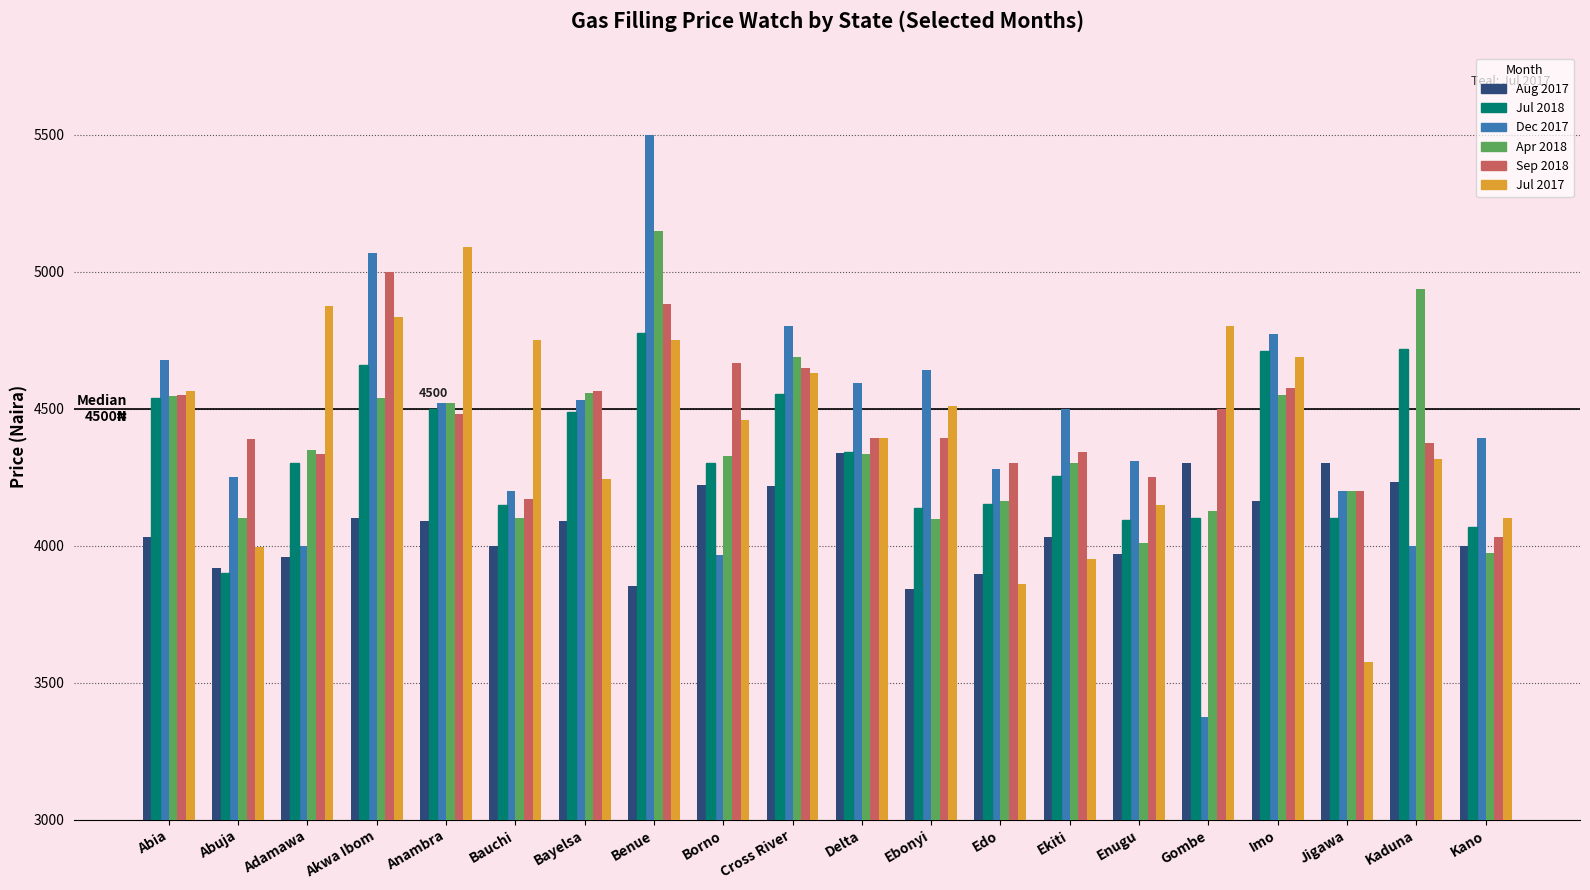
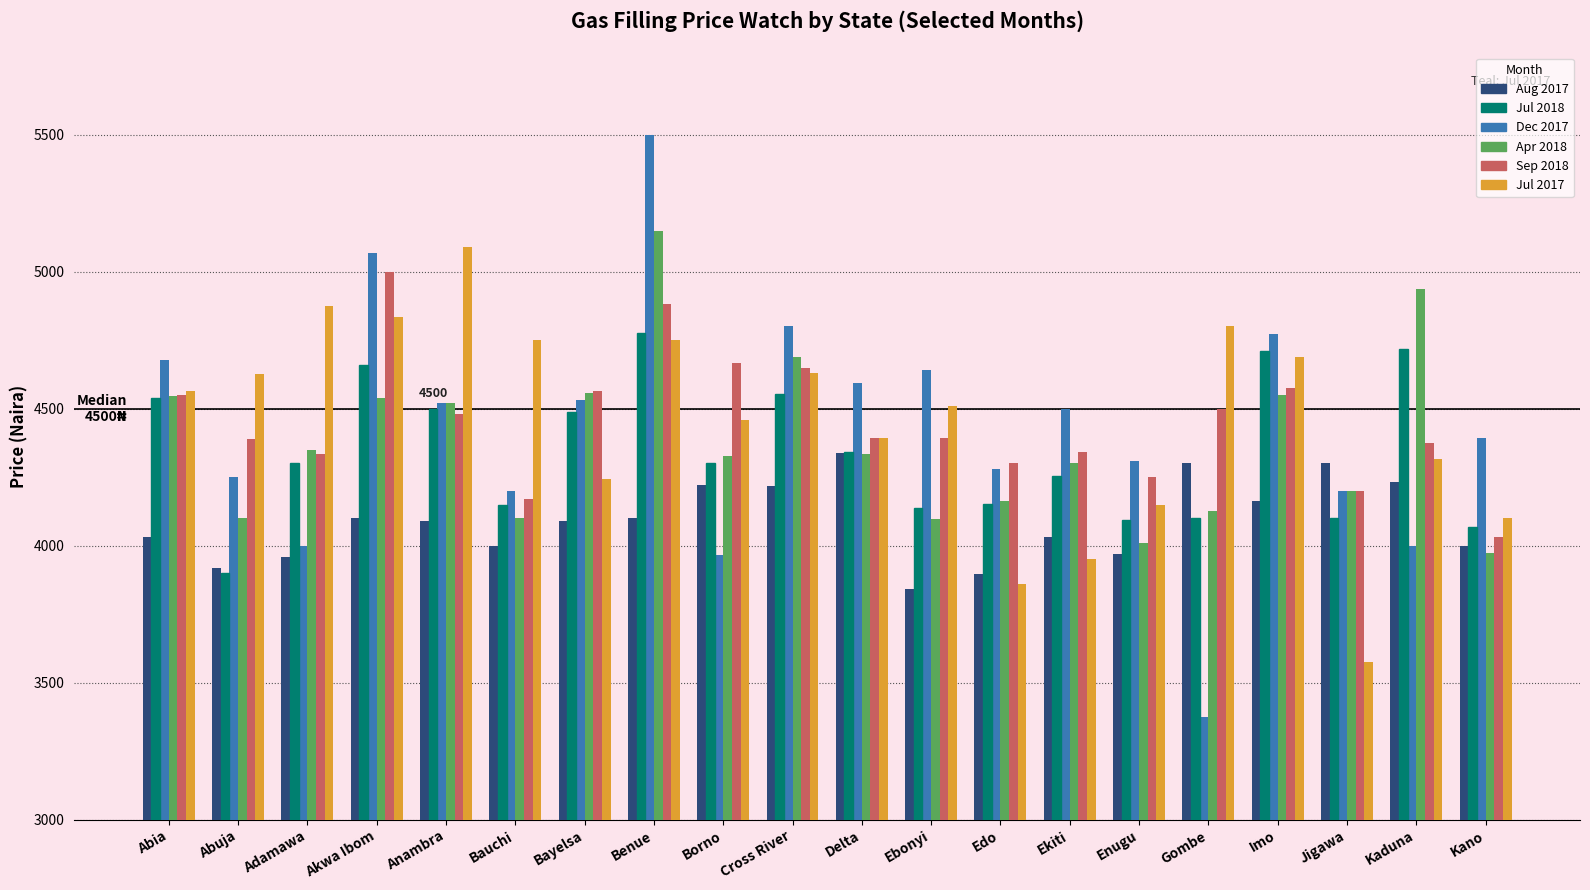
  {
    "Aug 2017": {
      "Abia": 4030,
      "Abuja": 3920,
      "Adamawa": 3960,
      "Akwa Ibom": 4100,
      "Anambra": 4090,
      "Bauchi": 4000,
      "Bayelsa": 4090,
-     "Benue": 3850,
+     "Benue": 4100,
      "Borno": 4220,
      "Cross River": 4220,
      "Delta": 4340,
      "Ebonyi": 3840,
      "Edo": 3900,
      "Ekiti": 4030,
      "Enugu": 3970,
      "Gombe": 4300,
      "Imo": 4160,
      "Jigawa": 4300,
      "Kaduna": 4230,
      "Kano": 4000
    },
    "Jul 2018": {
      "Anambra": 4500
    },
    "Dec 2017": {
      "Abia": 4680,
      "Abuja": 4250,
      "Adamawa": 4000,
      "Akwa Ibom": 5070,
      "Bauchi": 4200,
      "Bayelsa": 4530,
      "Benue": 5500,
      "Borno": 3970,
      "Cross River": 4800,
      "Delta": 4590,
      "Ebonyi": 4640,
      "Edo": 4280,
      "Ekiti": 4500,
      "Enugu": 4310,
      "Gombe": 3380,
      "Imo": 4770,
      "Jigawa": 4200,
      "Kaduna": 4000,
      "Kano": 4390
    },
    "Apr 2018": {
      "Abia": 4540,
      "Abuja": 4100,
      "Adamawa": 4350,
      "Akwa Ibom": 4540,
      "Anambra": 4520,
      "Bauchi": 4100,
      "Bayelsa": 4560,
      "Benue": 5150,
      "Borno": 4330,
      "Cross River": 4690,
      "Delta": 4340,
      "Ebonyi": 4100,
      "Edo": 4160,
      "Ekiti": 4300,
      "Enugu": 4010,
      "Gombe": 4130,
      "Imo": 4550,
      "Jigawa": 4200,
      "Kaduna": 4940,
      "Kano": 3970
    },
    "Sep 2018": {
      "Abia": 4550,
      "Abuja": 4390,
      "Adamawa": 4330,
      "Akwa Ibom": 5000,
      "Anambra": 4480,
      "Bauchi": 4170,
      "Bayelsa": 4570,
      "Benue": 4880,
      "Borno": 4670,
      "Cross River": 4650,
      "Delta": 4390,
      "Ebonyi": 4390,
      "Edo": 4300,
      "Ekiti": 4340,
      "Enugu": 4250,
      "Gombe": 4500,
      "Imo": 4580,
      "Jigawa": 4200,
      "Kaduna": 4380,
      "Kano": 4030
    },
    "Jul 2017": {
      "Abia": 4560,
-     "Abuja": 4000,
+     "Abuja": 4630,
      "Adamawa": 4880,
      "Akwa Ibom": 4830,
      "Anambra": 5090,
      "Bauchi": 4750,
      "Bayelsa": 4250,
      "Benue": 4750,
      "Borno": 4460,
      "Cross River": 4630,
      "Delta": 4390,
      "Ebonyi": 4510,
      "Edo": 3860,
      "Ekiti": 3950,
      "Enugu": 4150,
      "Gombe": 4800,
      "Imo": 4690,
      "Jigawa": 3570,
      "Kaduna": 4320,
      "Kano": 4100
    }
  }
